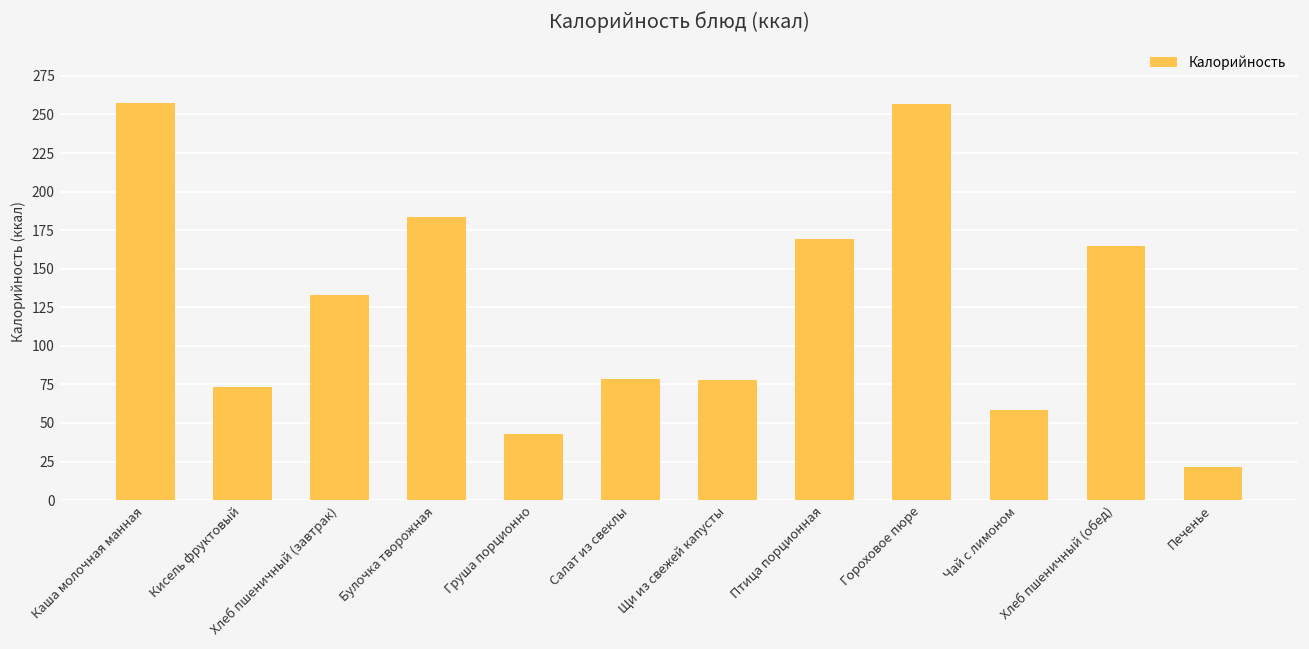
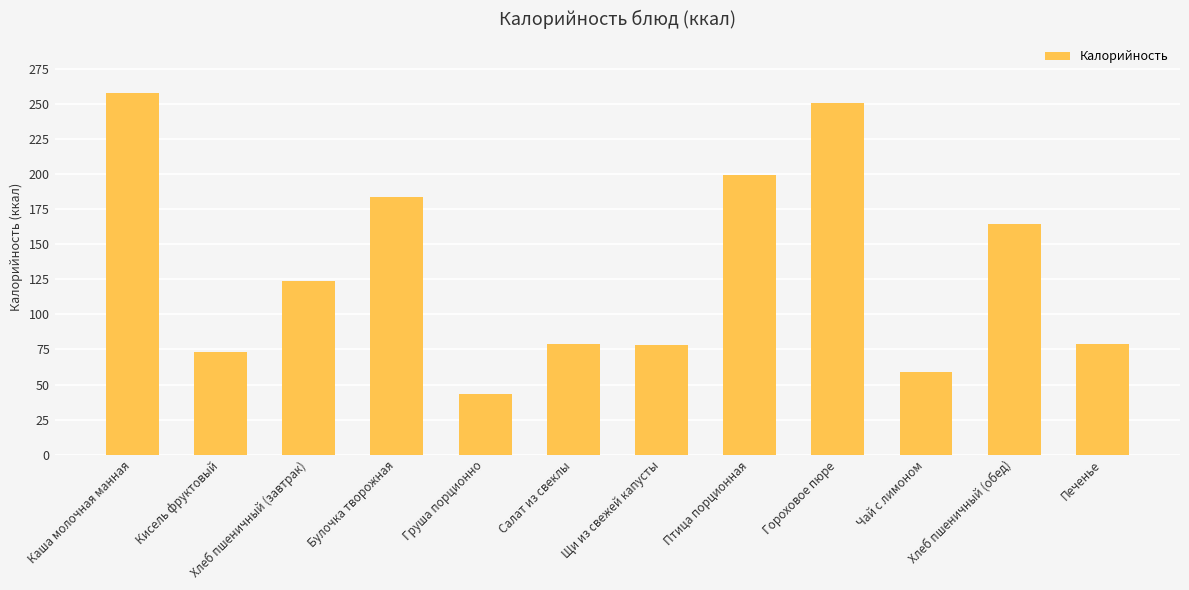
  {
    "Каша молочная манная": 258,
    "Кисель фруктовый": 73,
-   "Хлеб пшеничный (завтрак)": 133,
+   "Хлеб пшеничный (завтрак)": 124,
    "Булочка творожная": 184,
    "Груша порционно": 43,
    "Салат из свеклы": 79,
    "Щи из свежей капусты": 78,
-   "Птица порционная": 169,
-   "Гороховое пюре": 257,
+   "Птица порционная": 199,
+   "Гороховое пюре": 250,
    "Чай с лимоном": 59,
    "Хлеб пшеничный (обед)": 165,
-   "Печенье": 21
+   "Печенье": 79
  }
